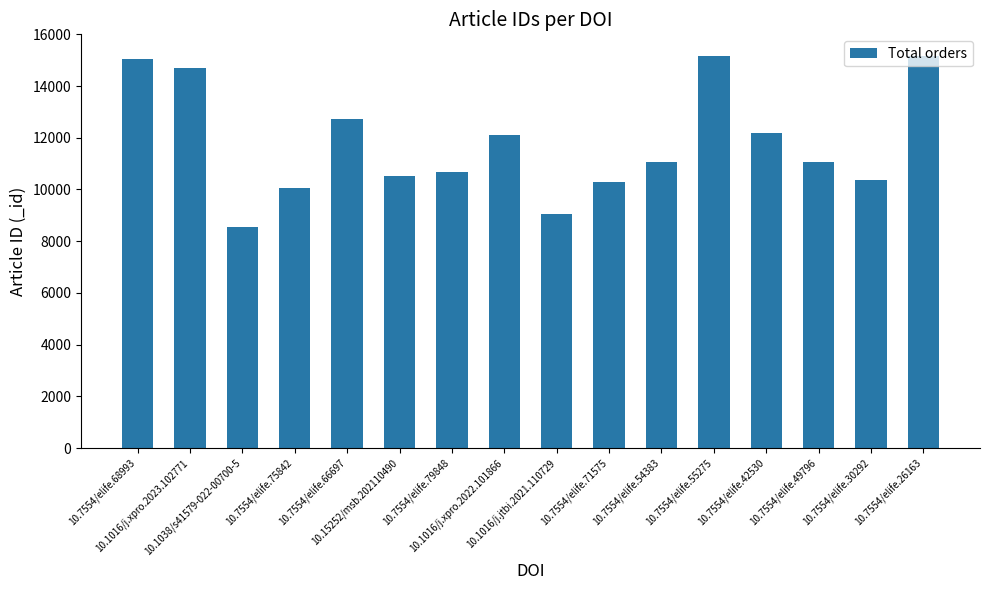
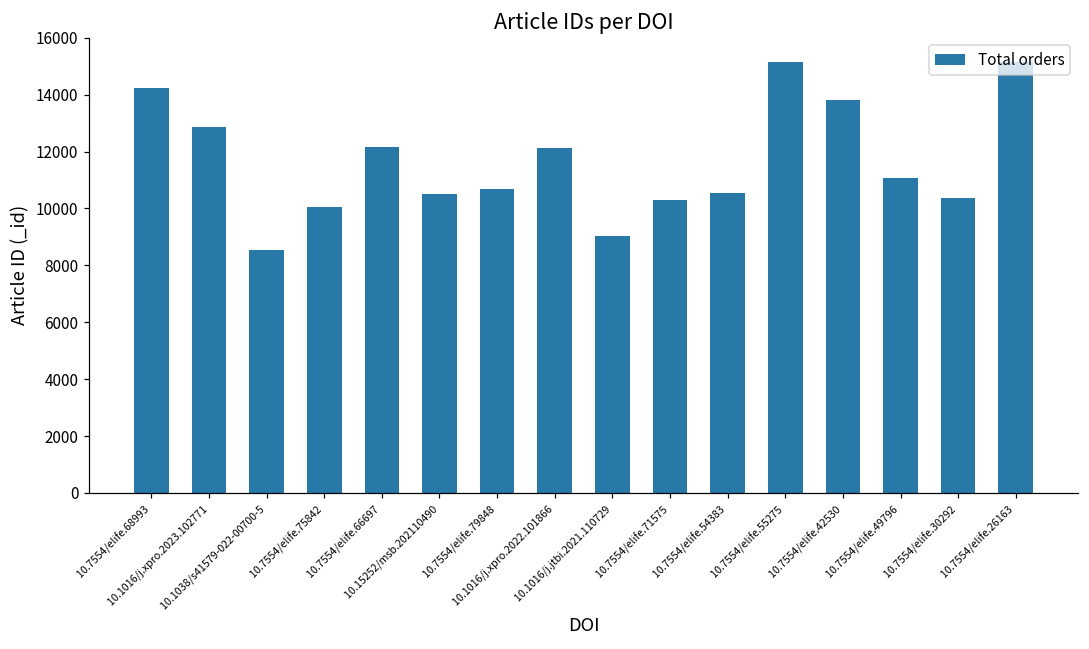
  {
-   "10.7554/elife.68993": 15000,
-   "10.1016/j.xpro.2023.102771": 14700,
+   "10.7554/elife.68993": 14200,
+   "10.1016/j.xpro.2023.102771": 12900,
    "10.1038/s41579-022-00700-5": 8500,
    "10.7554/elife.75842": 10100,
-   "10.7554/elife.66697": 12700,
+   "10.7554/elife.66697": 12200,
    "10.15252/msb.202110490": 10500,
    "10.7554/elife.79848": 10700,
    "10.1016/j.xpro.2022.101866": 12100,
    "10.1016/j.jtbi.2021.110729": 9000,
    "10.7554/elife.71575": 10300,
-   "10.7554/elife.54383": 11100,
+   "10.7554/elife.54383": 10600,
    "10.7554/elife.55275": 15200,
-   "10.7554/elife.42530": 12200,
+   "10.7554/elife.42530": 13800,
    "10.7554/elife.49796": 11100,
    "10.7554/elife.30292": 10400
  }
